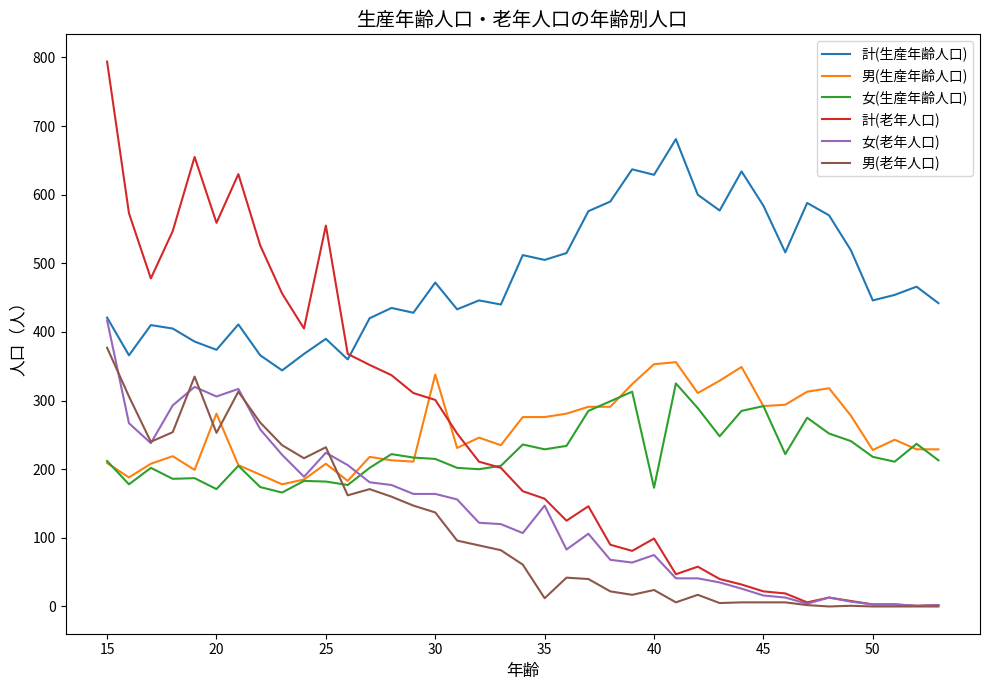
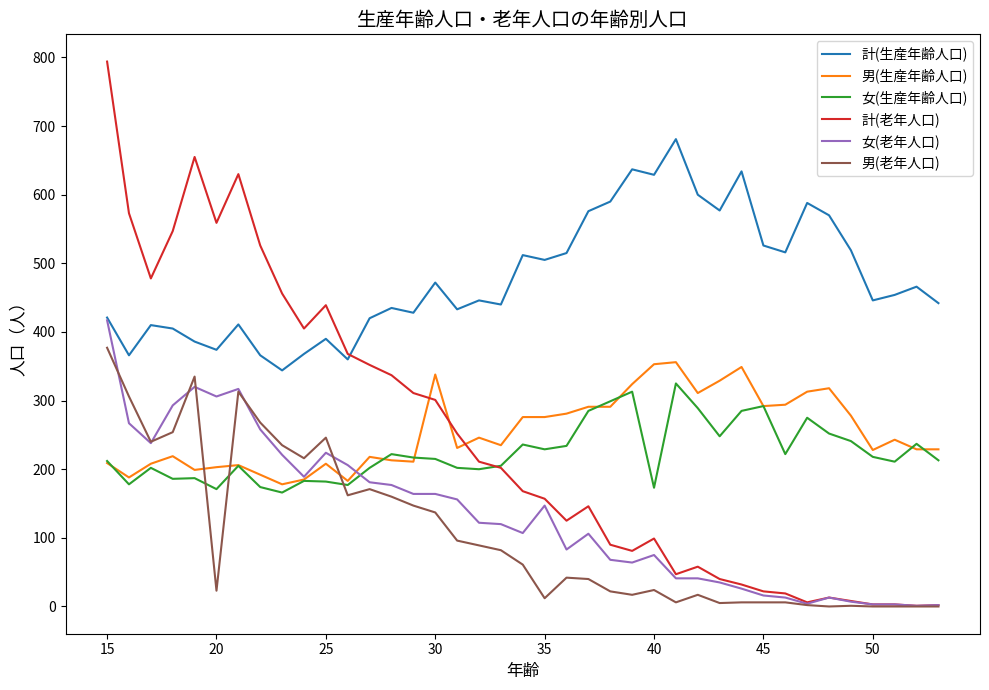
  {
    "計(生産年齢人口)": {
      "15": 420,
      "20": 370,
      "25": 390,
      "30": 470,
      "35": 510,
      "40": 630,
-     "45": 580,
+     "45": 530,
      "50": 450
    },
    "男(生産年齢人口)": {
-     "20": 280,
+     "20": 200,
      "25": 210,
      "30": 340,
      "35": 280,
      "40": 350,
      "50": 230
    },
    "女(生産年齢人口)": {
      "20": 170,
      "25": 180,
      "30": 220,
      "35": 230,
      "40": 170,
      "50": 220
    },
    "計(老年人口)": {
      "15": 790,
      "20": 560,
-     "25": 560,
+     "25": 440,
      "30": 300,
      "35": 160,
      "40": 100,
      "45": 20
    },
    "女(老年人口)": {
      "15": 420,
      "20": 310,
      "25": 220,
      "30": 160,
      "35": 150,
      "40": 80,
      "45": 20
    },
    "男(老年人口)": {
      "15": 380,
-     "20": 250,
-     "25": 230,
+     "20": 20,
+     "25": 250,
      "30": 140,
      "35": 10,
      "40": 20,
      "45": 10
    }
  }
